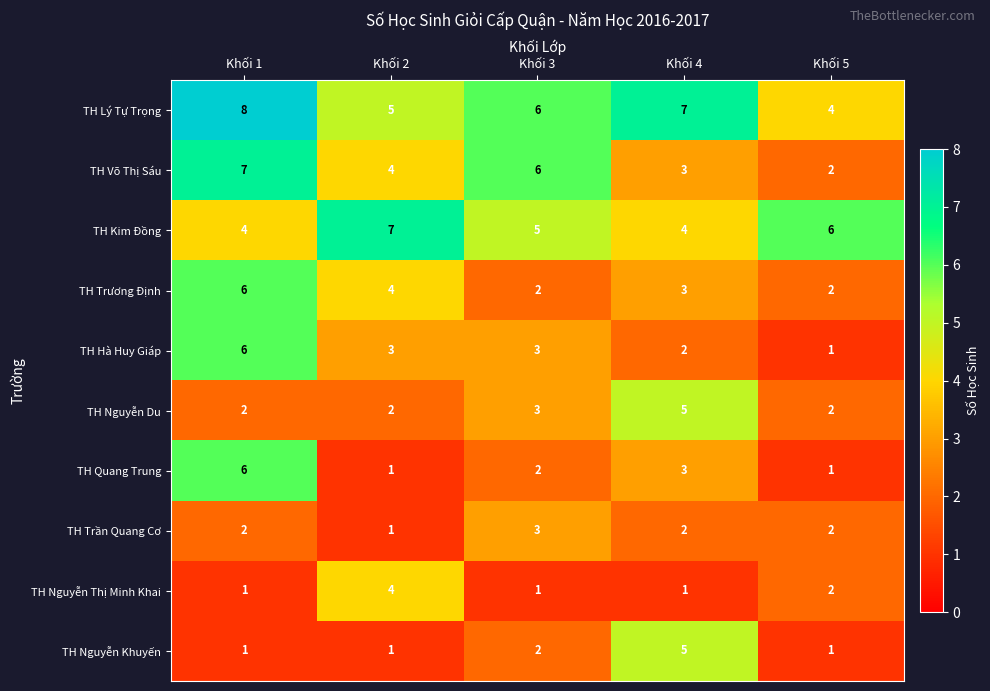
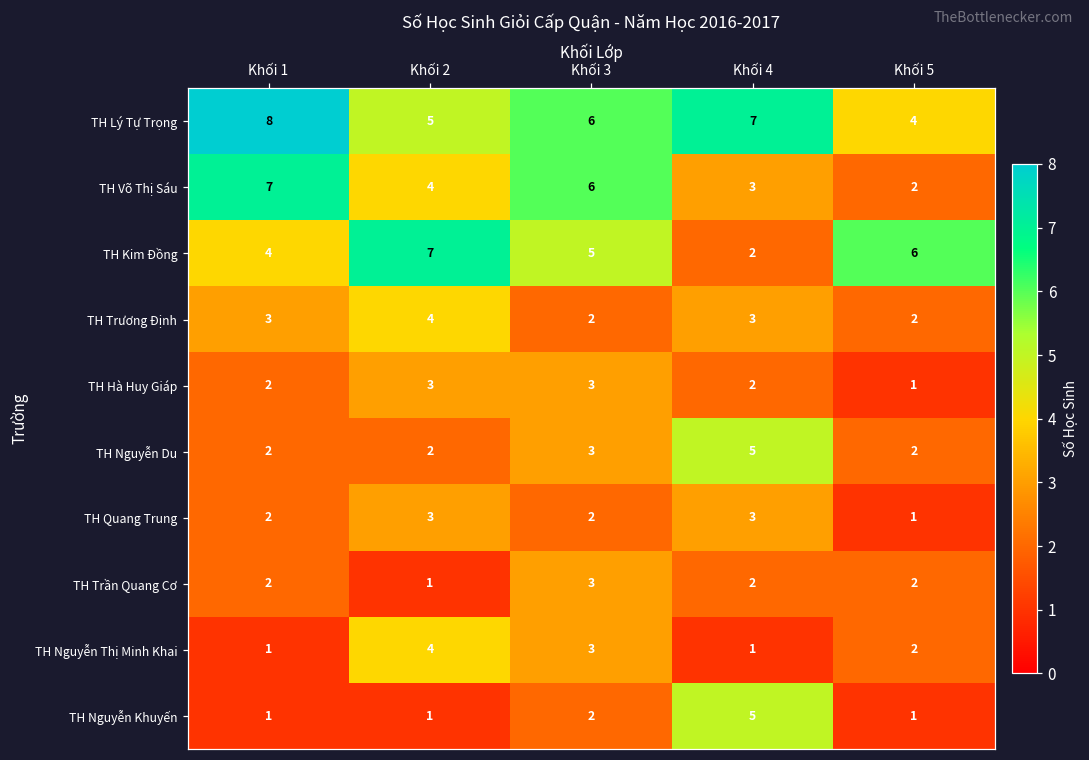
  {
    "TH Lý Tự Trọng": {
      "Khối 1": 8,
      "Khối 2": 5,
      "Khối 3": 6,
      "Khối 4": 7,
      "Khối 5": 4
    },
    "TH Võ Thị Sáu": {
      "Khối 1": 7,
      "Khối 2": 4,
      "Khối 3": 6,
      "Khối 4": 3,
      "Khối 5": 2
    },
    "TH Kim Đồng": {
      "Khối 1": 4,
      "Khối 2": 7,
      "Khối 3": 5,
-     "Khối 4": 4,
+     "Khối 4": 2,
      "Khối 5": 6
    },
    "TH Trương Định": {
-     "Khối 1": 6,
+     "Khối 1": 3,
      "Khối 2": 4,
      "Khối 3": 2,
      "Khối 4": 3,
      "Khối 5": 2
    },
    "TH Hà Huy Giáp": {
-     "Khối 1": 6,
+     "Khối 1": 2,
      "Khối 2": 3,
      "Khối 3": 3,
      "Khối 4": 2,
      "Khối 5": 1
    },
    "TH Nguyễn Du": {
      "Khối 1": 2,
      "Khối 2": 2,
      "Khối 3": 3,
      "Khối 4": 5,
      "Khối 5": 2
    },
    "TH Quang Trung": {
-     "Khối 1": 6,
-     "Khối 2": 1,
+     "Khối 1": 2,
+     "Khối 2": 3,
      "Khối 3": 2,
      "Khối 4": 3,
      "Khối 5": 1
    },
    "TH Trần Quang Cơ": {
      "Khối 1": 2,
      "Khối 2": 1,
      "Khối 3": 3,
      "Khối 4": 2,
      "Khối 5": 2
    },
    "TH Nguyễn Thị Minh Khai": {
      "Khối 1": 1,
      "Khối 2": 4,
-     "Khối 3": 1,
+     "Khối 3": 3,
      "Khối 4": 1,
      "Khối 5": 2
    },
    "TH Nguyễn Khuyến": {
      "Khối 1": 1,
      "Khối 2": 1,
      "Khối 3": 2,
      "Khối 4": 5,
      "Khối 5": 1
    }
  }
